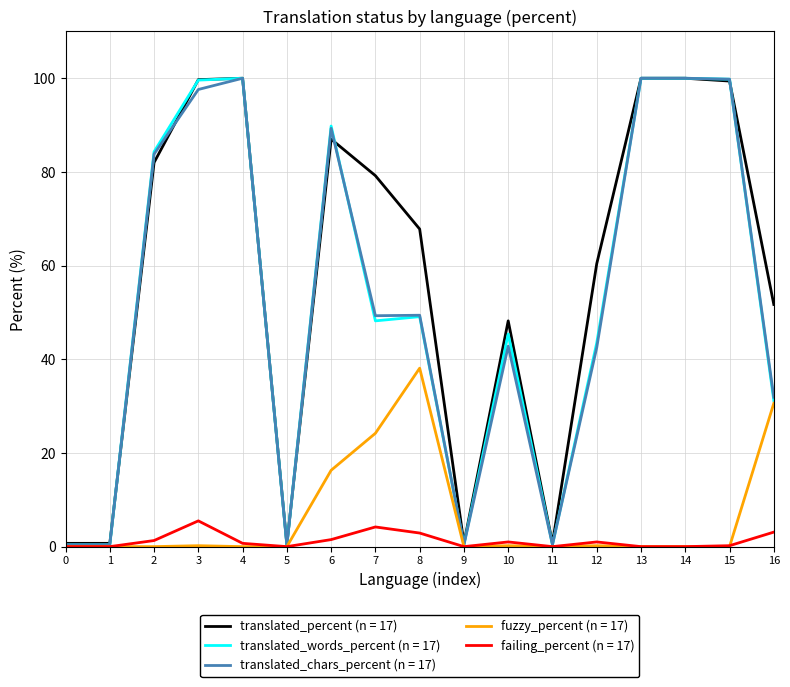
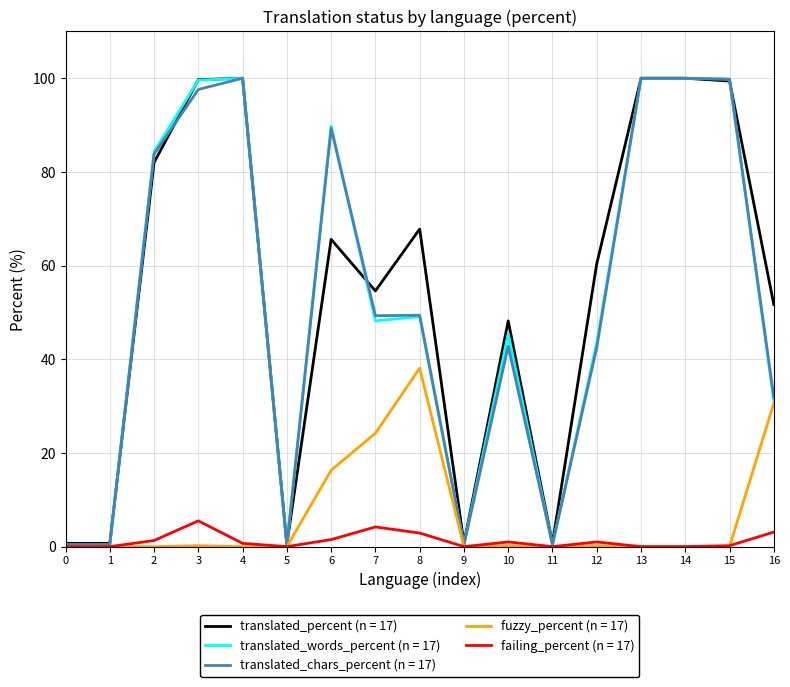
  {
    "translated_percent (n = 17)": {
      "2": 82,
-     "6": 87,
-     "7": 79,
+     "6": 66,
+     "7": 55,
      "8": 68,
      "10": 48,
      "12": 60,
      "16": 52
    },
    "translated_words_percent (n = 17)": {
      "7": 48,
      "10": 45,
      "12": 44,
      "16": 31
    },
    "translated_chars_percent (n = 17)": {
      "3": 98,
      "7": 49,
      "10": 43,
      "12": 43,
      "16": 32
    },
    "fuzzy_percent (n = 17)": {
      "2": 0,
      "3": 0,
      "4": 0,
      "6": 16,
      "7": 24,
      "8": 38,
      "10": 0,
      "12": 0,
      "16": 31
    },
    "failing_percent (n = 17)": {
      "2": 1,
      "3": 6,
      "4": 1,
      "6": 2,
      "7": 4,
      "8": 3,
      "10": 1,
      "12": 1,
      "16": 3
    }
  }
